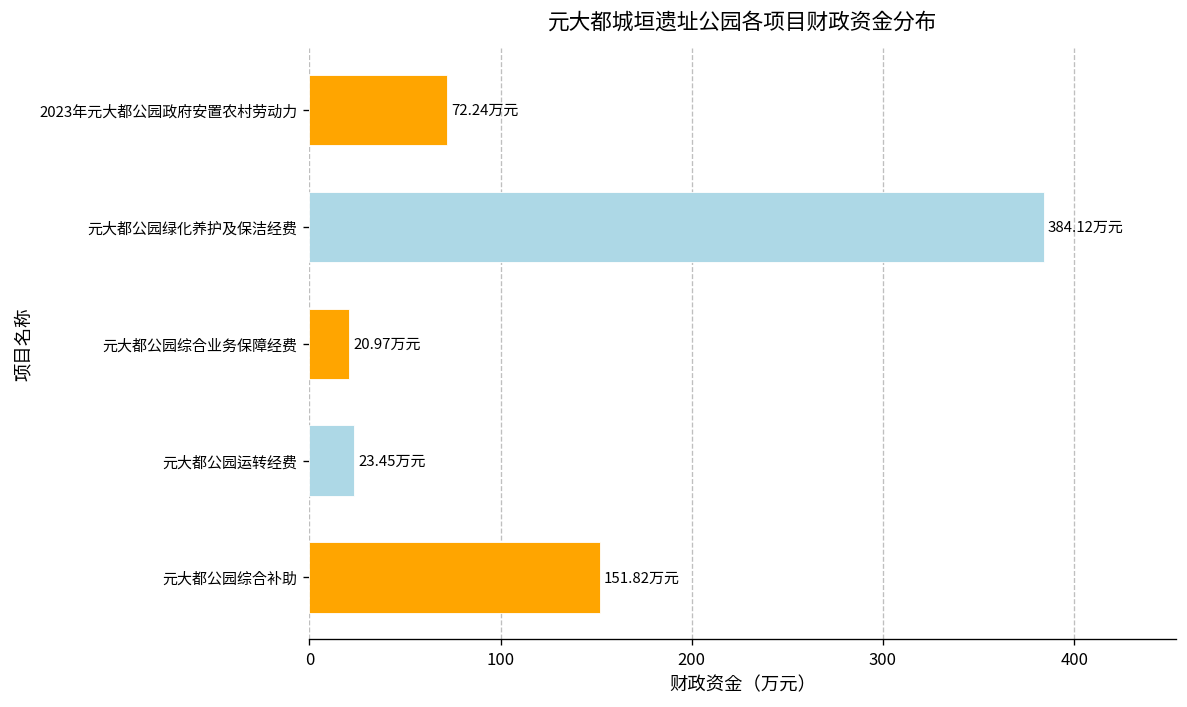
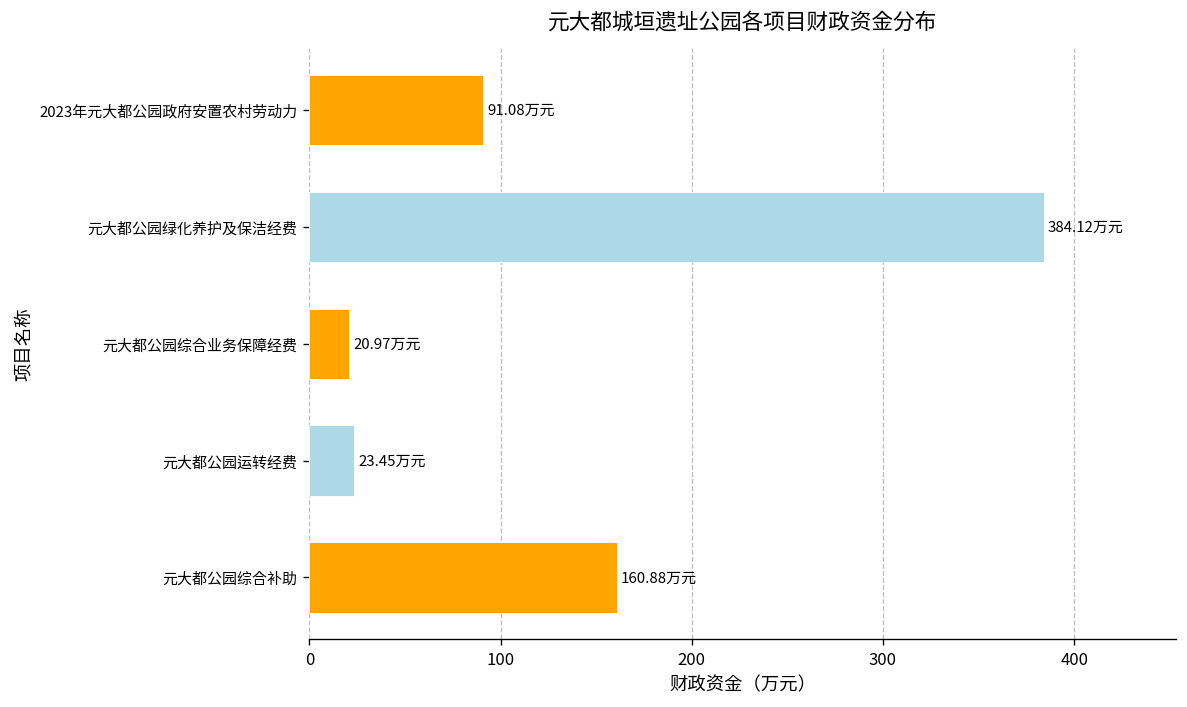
  {
-   "2023年元大都公园政府安置农村劳动力": 72.24,
+   "2023年元大都公园政府安置农村劳动力": 91.08,
    "元大都公园绿化养护及保洁经费": 384.12,
    "元大都公园综合业务保障经费": 20.97,
    "元大都公园运转经费": 23.45,
-   "元大都公园综合补助": 151.82
+   "元大都公园综合补助": 160.88
  }
